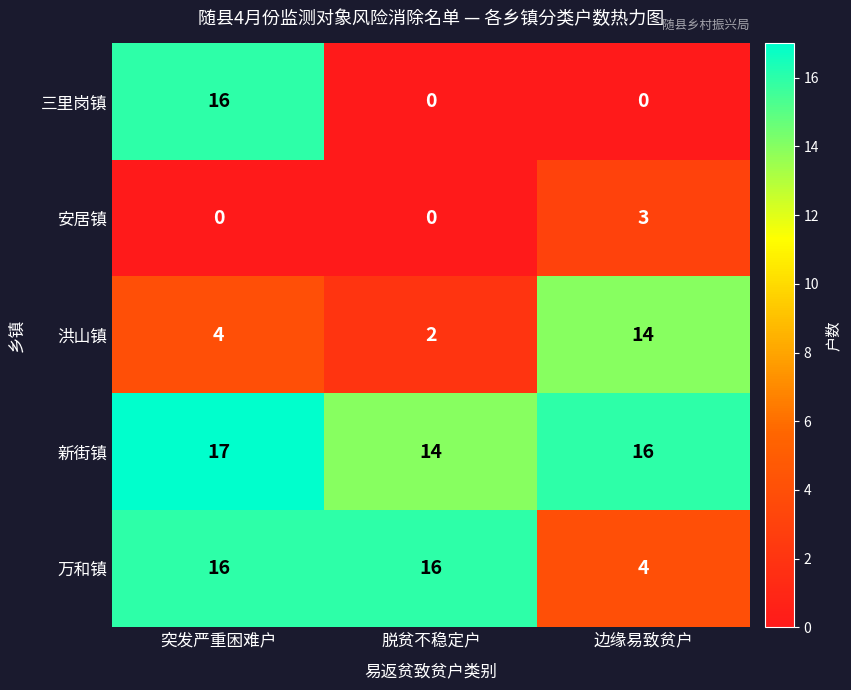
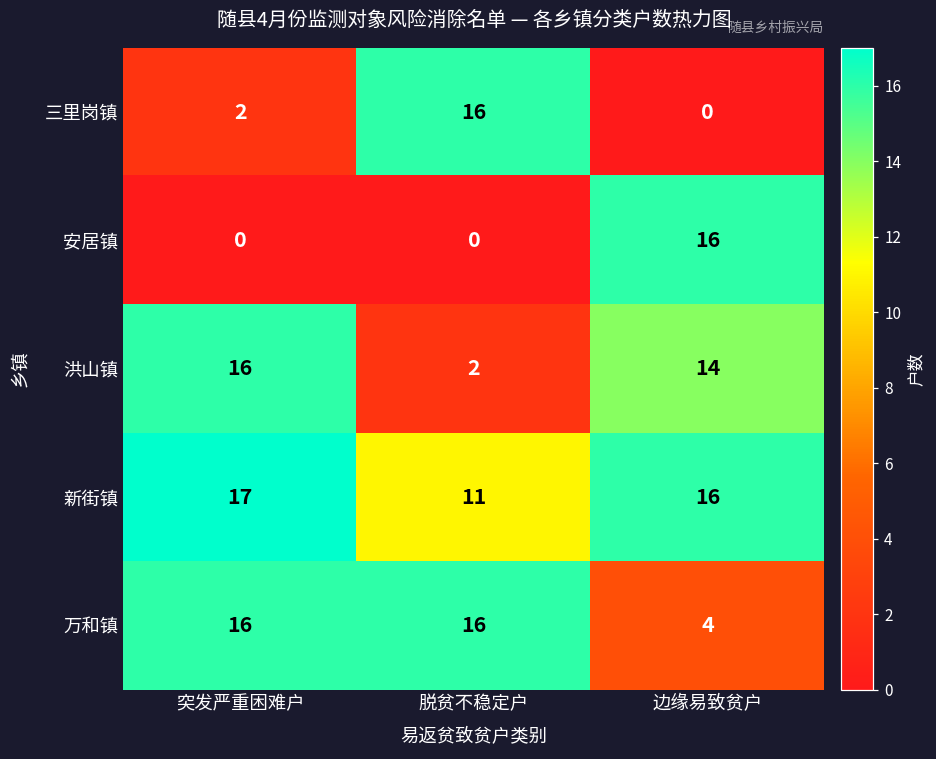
  {
    "三里岗镇": {
-     "突发严重困难户": 16,
-     "脱贫不稳定户": 0,
+     "突发严重困难户": 2,
+     "脱贫不稳定户": 16,
      "边缘易致贫户": 0
    },
    "安居镇": {
      "突发严重困难户": 0,
      "脱贫不稳定户": 0,
-     "边缘易致贫户": 3
+     "边缘易致贫户": 16
    },
    "洪山镇": {
-     "突发严重困难户": 4,
+     "突发严重困难户": 16,
      "脱贫不稳定户": 2,
      "边缘易致贫户": 14
    },
    "新街镇": {
      "突发严重困难户": 17,
-     "脱贫不稳定户": 14,
+     "脱贫不稳定户": 11,
      "边缘易致贫户": 16
    },
    "万和镇": {
      "突发严重困难户": 16,
      "脱贫不稳定户": 16,
      "边缘易致贫户": 4
    }
  }
